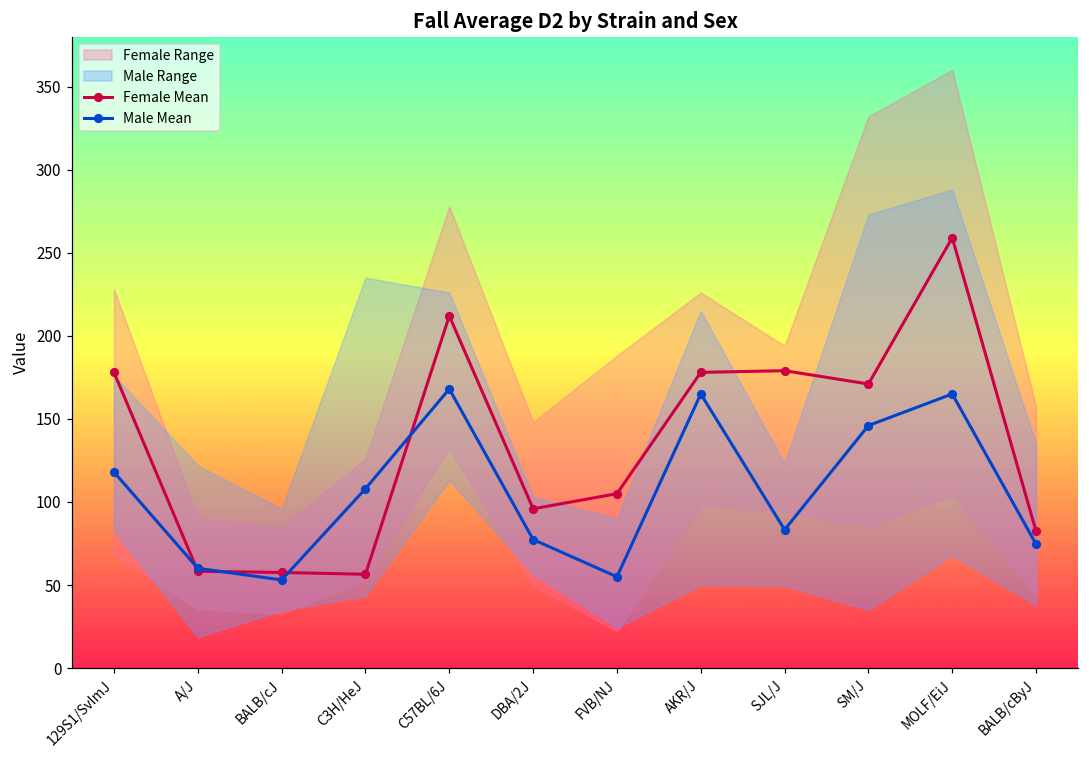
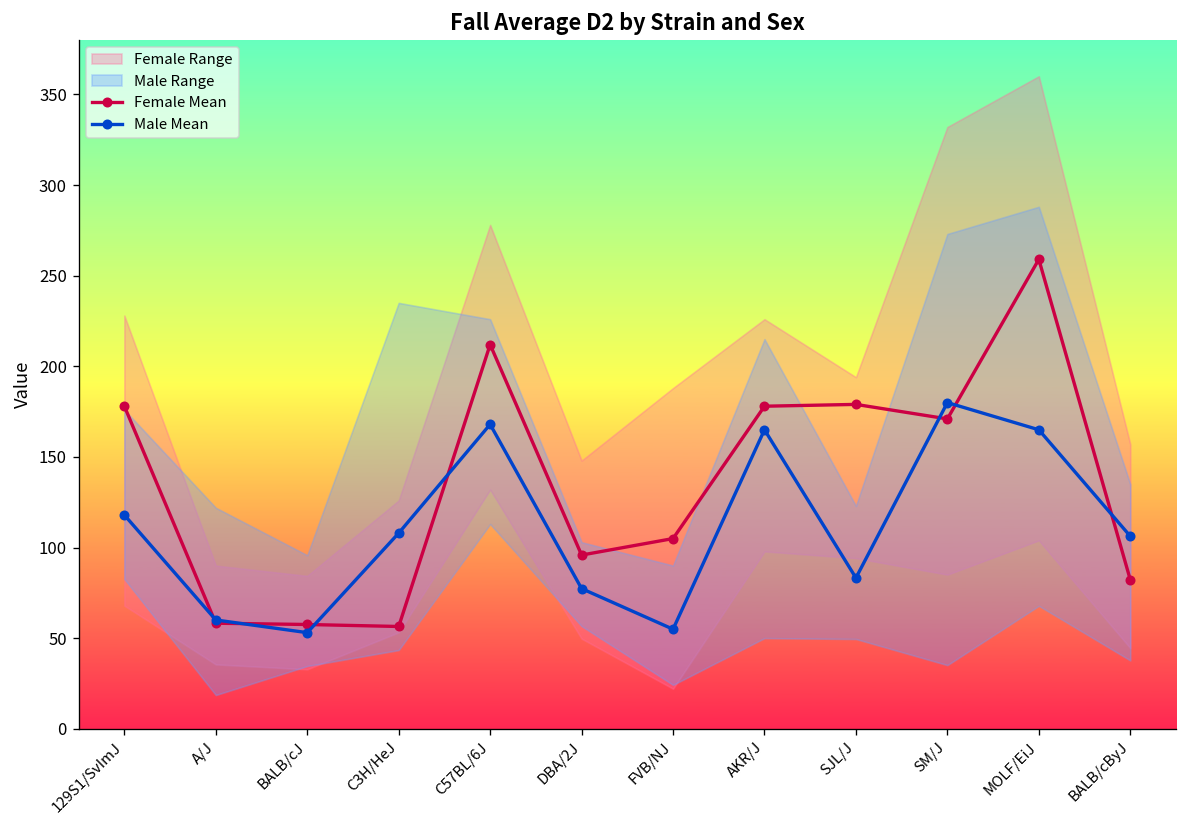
  {
    "Female Mean": {
      "129S1/SvImJ": 178,
      "A/J": 58,
      "BALB/cJ": 58,
      "C3H/HeJ": 57,
      "C57BL/6J": 212,
      "DBA/2J": 96,
      "FVB/NJ": 105,
      "AKR/J": 178,
      "SJL/J": 179,
      "SM/J": 171,
      "MOLF/EiJ": 259,
      "BALB/cByJ": 82
    },
    "Male Mean": {
      "129S1/SvImJ": 118,
      "A/J": 60,
      "BALB/cJ": 53,
      "C3H/HeJ": 108,
      "C57BL/6J": 168,
      "DBA/2J": 77,
      "FVB/NJ": 55,
      "AKR/J": 165,
      "SJL/J": 83,
-     "SM/J": 146,
+     "SM/J": 180,
      "MOLF/EiJ": 165,
-     "BALB/cByJ": 75
+     "BALB/cByJ": 106
    }
  }
